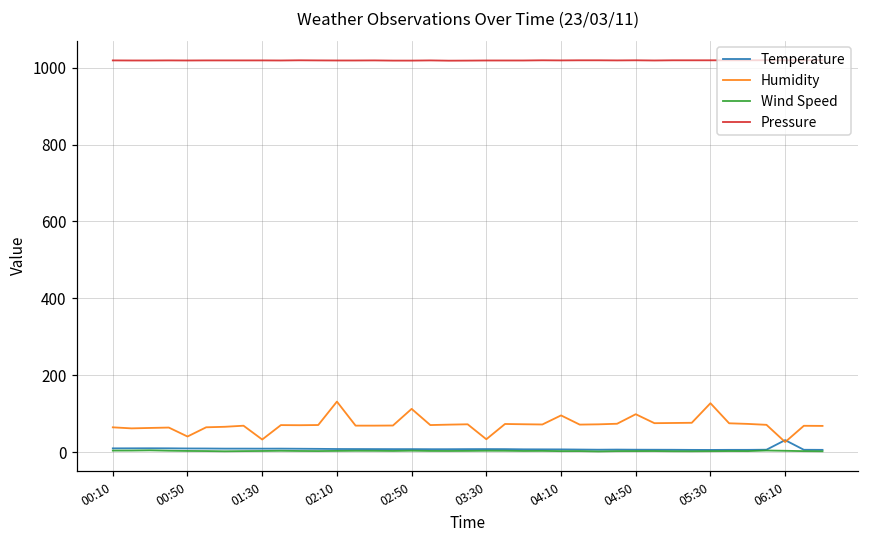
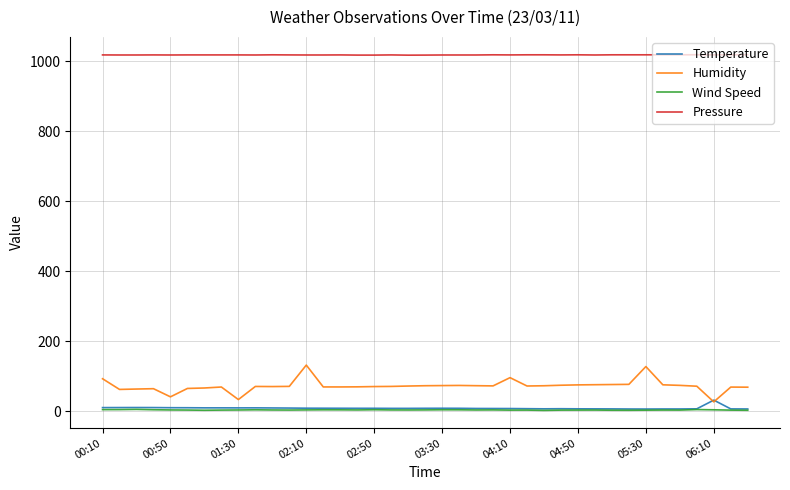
  {
    "Humidity": {
-     "00:10": 60,
+     "00:10": 90,
      "00:50": 40,
      "01:30": 30,
      "02:10": 130,
-     "02:50": 110,
-     "03:30": 30,
+     "02:50": 70,
+     "03:30": 70,
      "04:10": 100,
-     "04:50": 100,
+     "04:50": 70,
      "05:30": 130
    },
    "Wind Speed": {
      "06:10": 0
    },
    "Pressure": {
      "00:10": 1020,
      "00:50": 1020,
      "01:30": 1020,
      "02:10": 1020,
      "02:50": 1020,
      "03:30": 1020,
      "04:10": 1020,
      "04:50": 1020,
      "05:30": 1020
    }
  }
